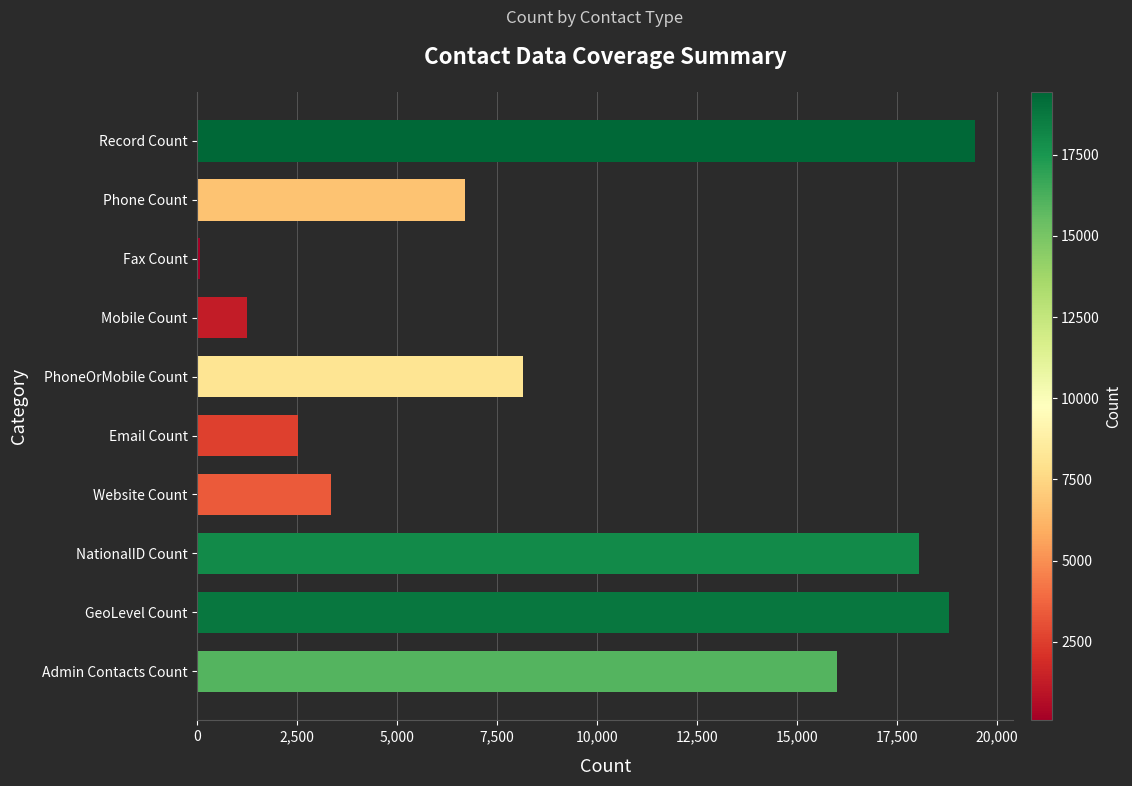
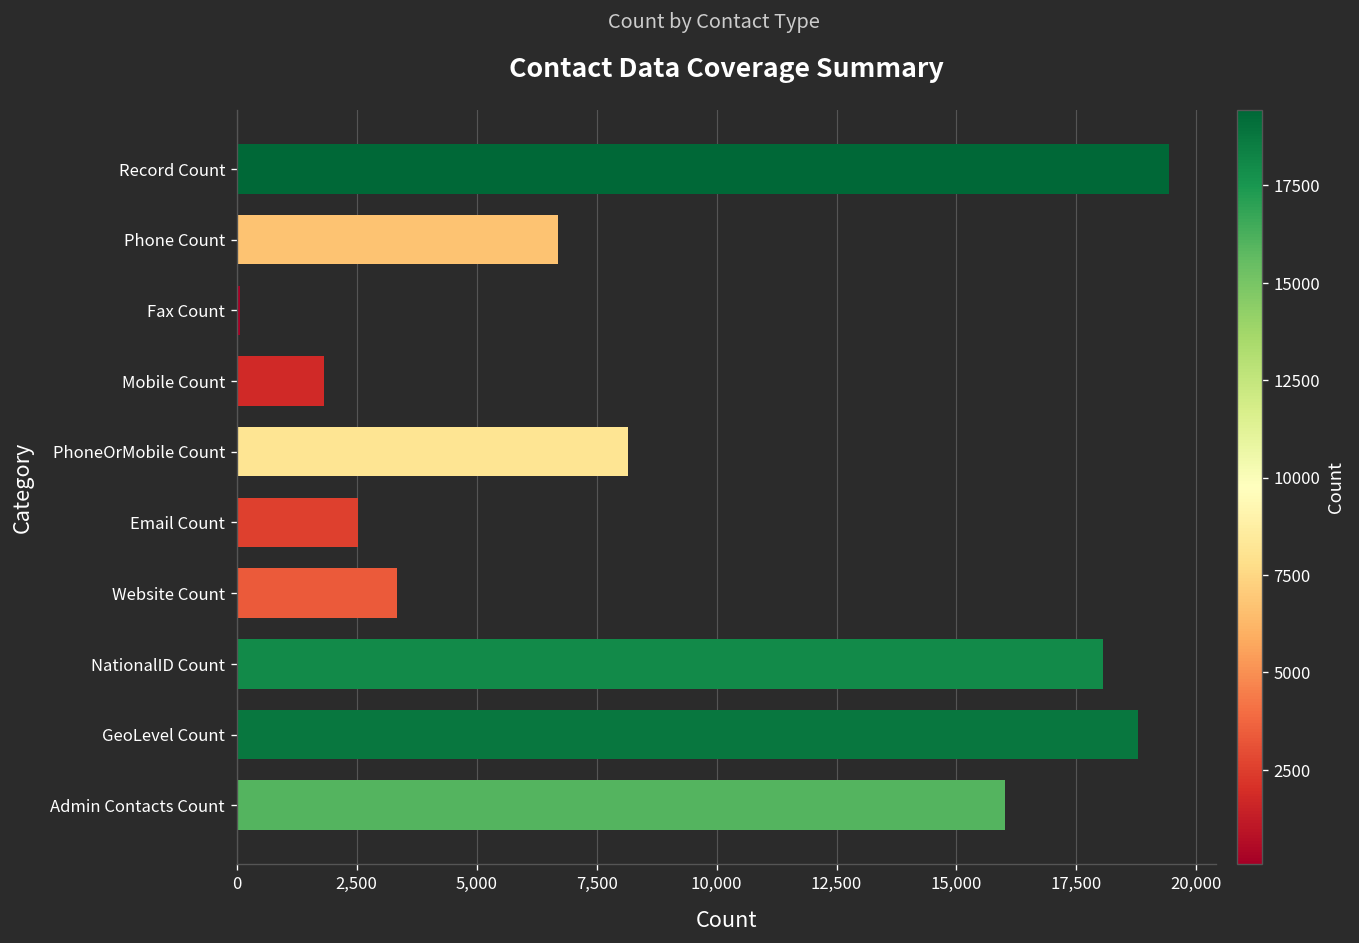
  {
    "Record Count": "19,400",
    "Phone Count": "6,700",
    "Fax Count": "100",
-   "Mobile Count": "1,300",
+   "Mobile Count": "1,800",
    "PhoneOrMobile Count": "8,100",
    "Email Count": "2,500",
    "Website Count": "3,300",
    "NationalID Count": "18,100",
    "GeoLevel Count": "18,800",
    "Admin Contacts Count": "16,000"
  }
